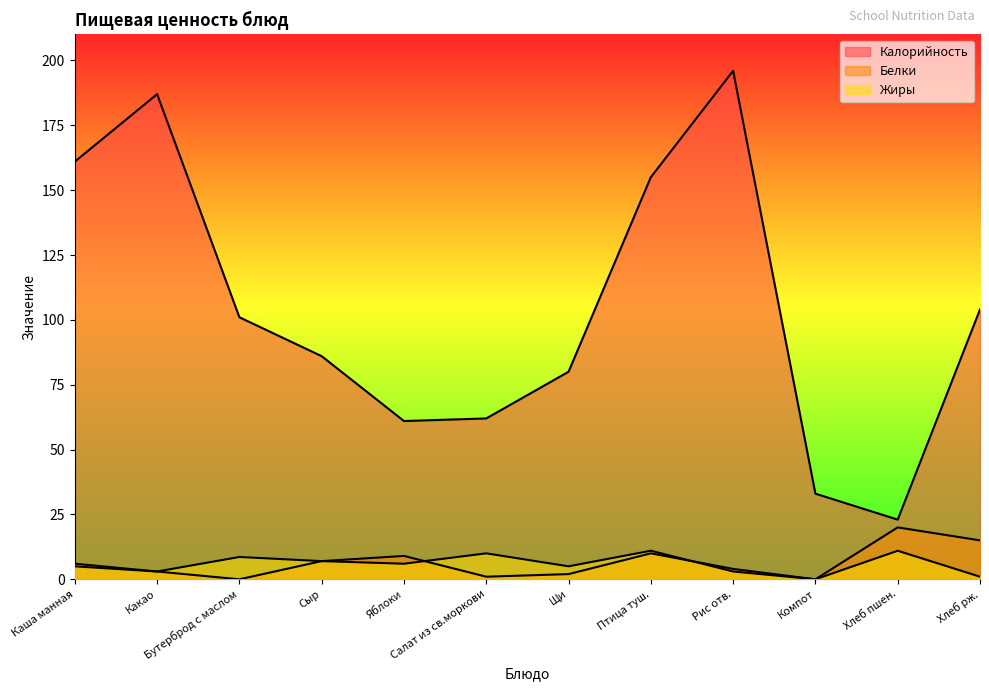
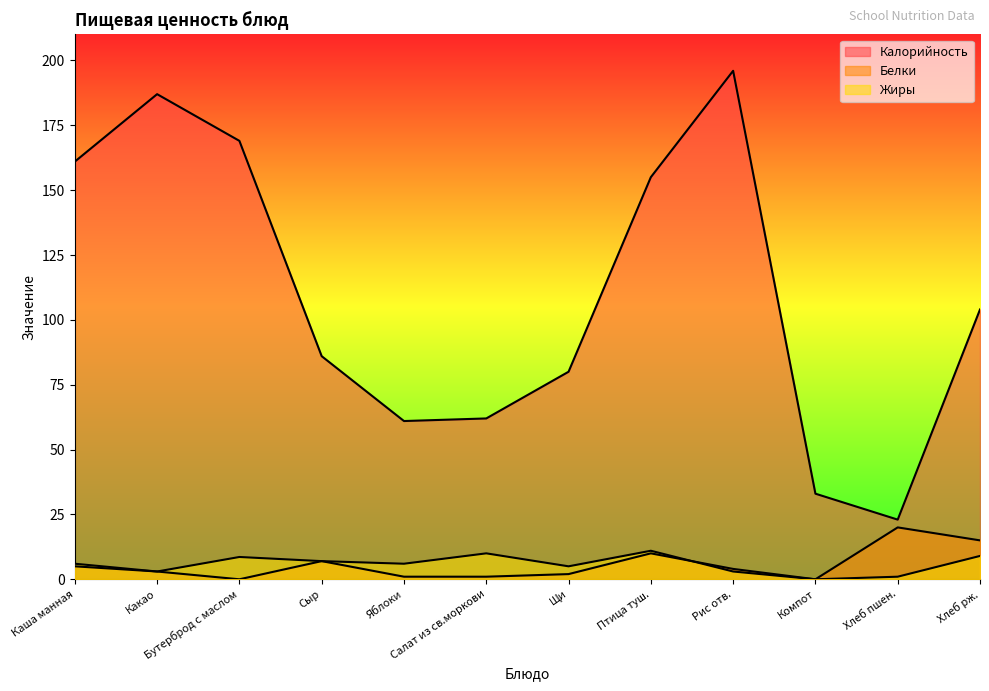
  {
    "Калорийность": {
      "Каша манная": 161,
      "Какао": 187,
-     "Бутерброд с маслом": 101,
+     "Бутерброд с маслом": 169,
      "Сыр": 86,
      "Яблоки": 61,
      "Салат из св.моркови": 62,
      "Щи": 80,
      "Птица туш.": 155,
      "Рис отв.": 196,
      "Компот": 33,
      "Хлеб пшен.": 23,
      "Хлеб рж.": 104
    },
    "Белки": {
      "Каша манная": 5,
      "Бутерброд с маслом": 0,
-     "Яблоки": 9,
+     "Яблоки": 1,
      "Салат из св.моркови": 1,
      "Щи": 2,
      "Рис отв.": 4,
      "Хлеб пшен.": 20,
      "Хлеб рж.": 15
    },
    "Жиры": {
      "Каша манная": 6,
      "Бутерброд с маслом": 9,
      "Яблоки": 6,
      "Салат из св.моркови": 10,
      "Щи": 5,
      "Рис отв.": 3,
-     "Хлеб пшен.": 11,
-     "Хлеб рж.": 1
+     "Хлеб пшен.": 1,
+     "Хлеб рж.": 9
    }
  }
